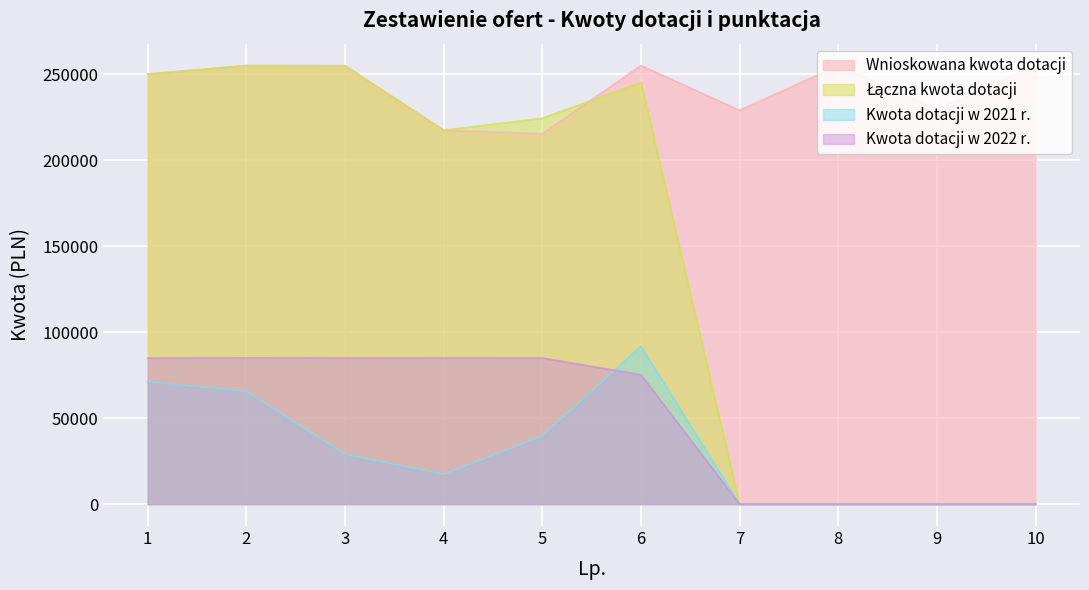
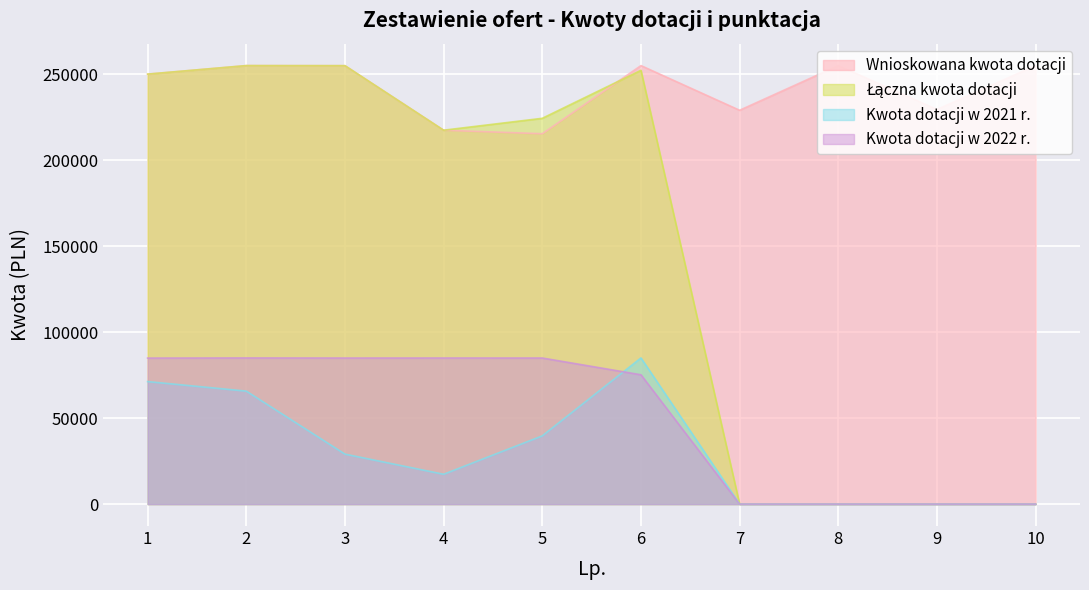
  {
    "Łączna kwota dotacji": {
      "5": 224000,
-     "6": 245000
+     "6": 252000
    },
    "Kwota dotacji w 2021 r.": {
      "1": 71000,
      "2": 66000,
      "3": 29000,
      "4": 17000,
      "5": 40000,
-     "6": 92000
+     "6": 85000
    }
  }
